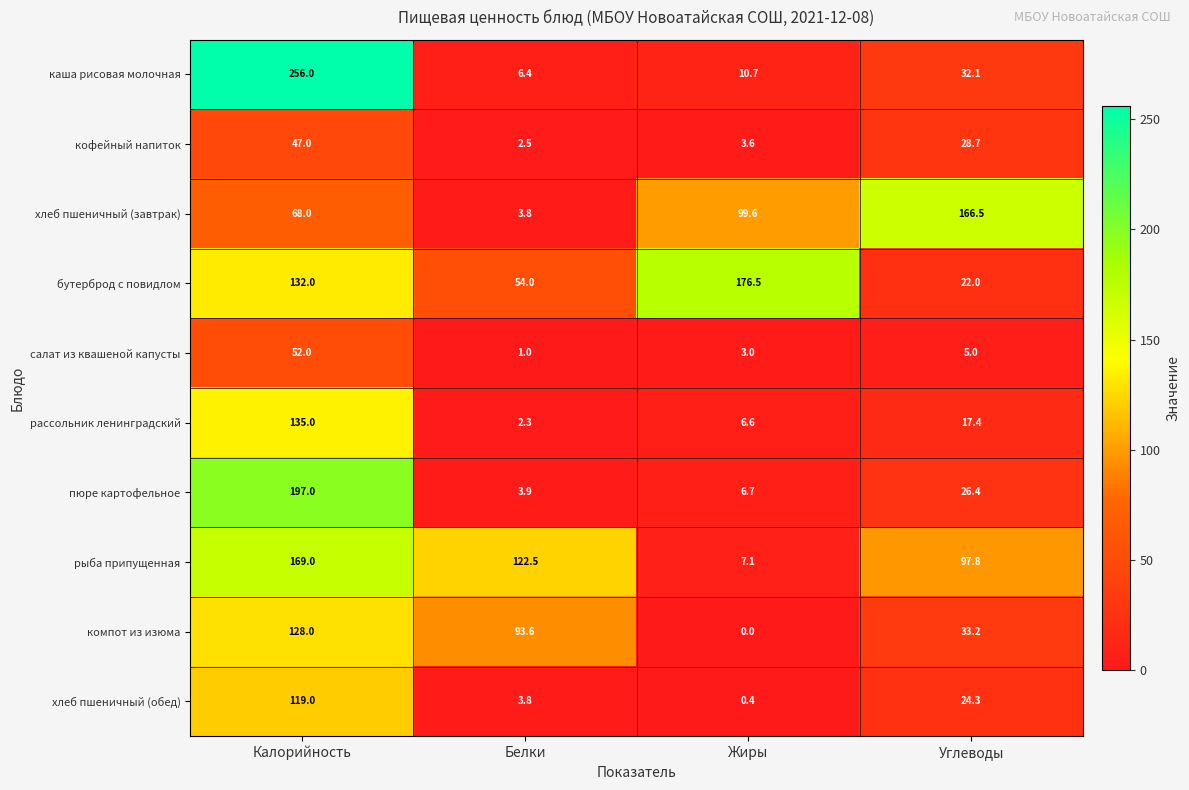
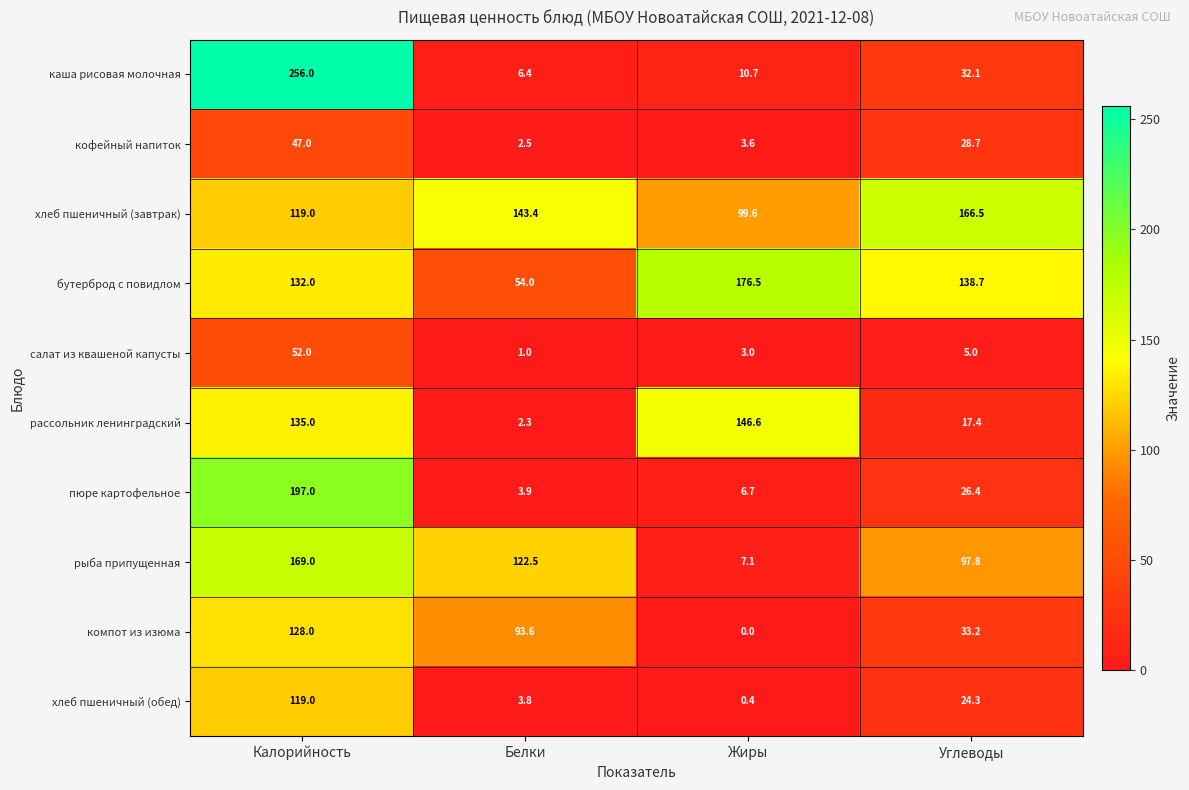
  {
    "каша рисовая молочная": {
      "Калорийность": 256.0,
      "Белки": 6.4,
      "Жиры": 10.7,
      "Углеводы": 32.1
    },
    "кофейный напиток": {
      "Калорийность": 47.0,
      "Белки": 2.5,
      "Жиры": 3.6,
      "Углеводы": 28.7
    },
    "хлеб пшеничный (завтрак)": {
-     "Калорийность": 68.0,
-     "Белки": 3.8,
+     "Калорийность": 119.0,
+     "Белки": 143.4,
      "Жиры": 99.6,
      "Углеводы": 166.5
    },
    "бутерброд с повидлом": {
      "Калорийность": 132.0,
      "Белки": 54.0,
      "Жиры": 176.5,
-     "Углеводы": 22.0
+     "Углеводы": 138.7
    },
    "салат из квашеной капусты": {
      "Калорийность": 52.0,
      "Белки": 1.0,
      "Жиры": 3.0,
      "Углеводы": 5.0
    },
    "рассольник ленинградский": {
      "Калорийность": 135.0,
      "Белки": 2.3,
-     "Жиры": 6.6,
+     "Жиры": 146.6,
      "Углеводы": 17.4
    },
    "пюре картофельное": {
      "Калорийность": 197.0,
      "Белки": 3.9,
      "Жиры": 6.7,
      "Углеводы": 26.4
    },
    "рыба припущенная": {
      "Калорийность": 169.0,
      "Белки": 122.5,
      "Жиры": 7.1,
      "Углеводы": 97.8
    },
    "компот из изюма": {
      "Калорийность": 128.0,
      "Белки": 93.6,
      "Жиры": 0.0,
      "Углеводы": 33.2
    },
    "хлеб пшеничный (обед)": {
      "Калорийность": 119.0,
      "Белки": 3.8,
      "Жиры": 0.4,
      "Углеводы": 24.3
    }
  }
